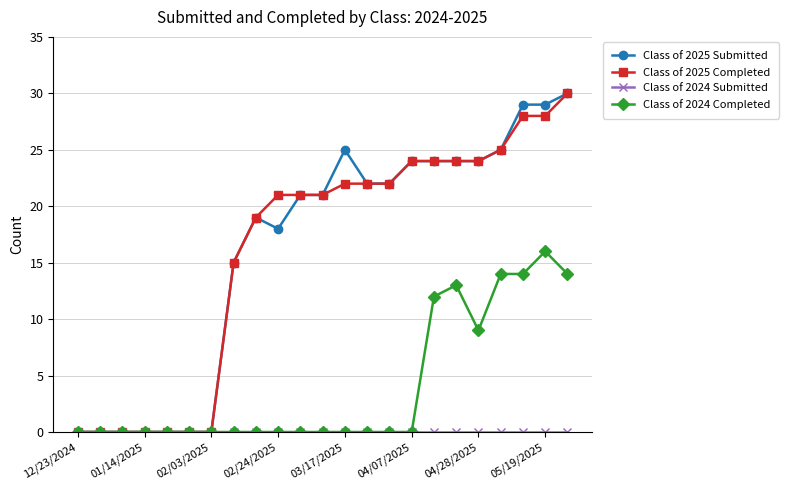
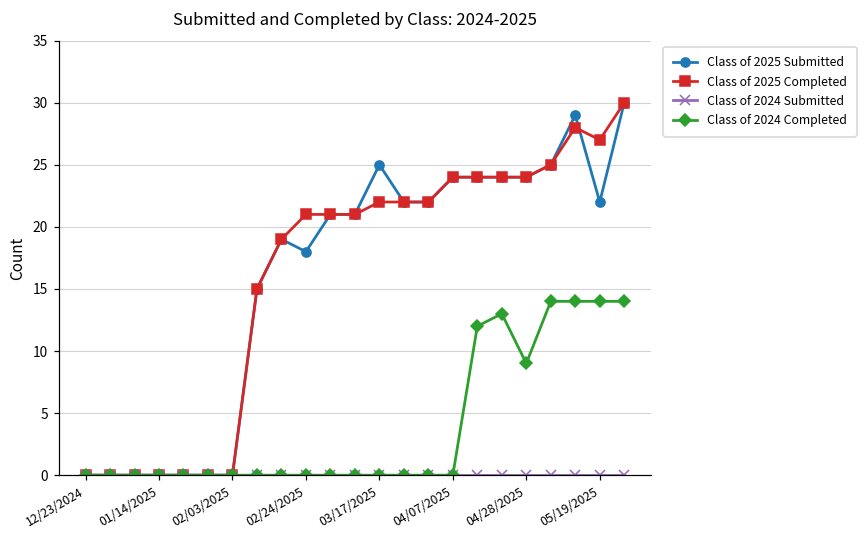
  {
    "Class of 2025 Submitted": {
      "02/24/2025": 18,
      "03/17/2025": 25,
-     "05/19/2025": 29
+     "05/19/2025": 22
    },
    "Class of 2025 Completed": {
      "02/24/2025": 21,
      "03/17/2025": 22,
-     "05/19/2025": 28
+     "05/19/2025": 27
    },
    "Class of 2024 Submitted": {
      "04/28/2025": 0,
      "05/19/2025": 0
    },
    "Class of 2024 Completed": {
      "04/28/2025": 9,
-     "05/19/2025": 16
+     "05/19/2025": 14
    }
  }
